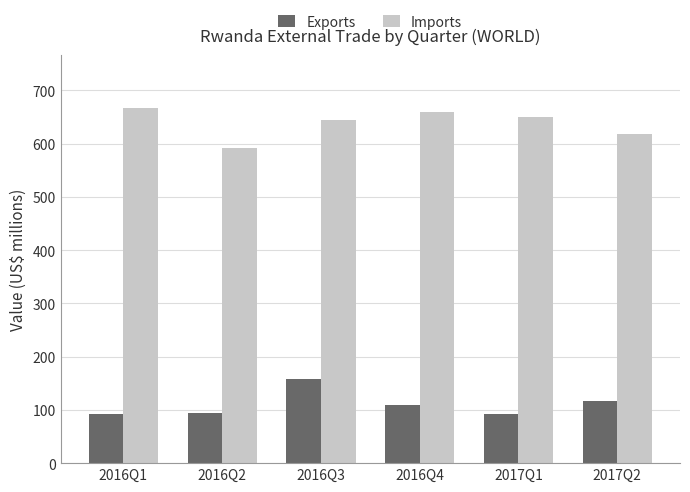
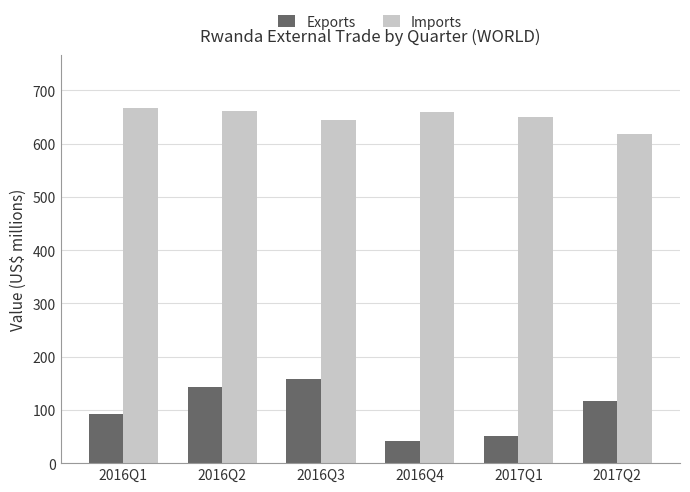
  {
    "Exports": {
      "2016Q1": 90,
-     "2016Q2": 90,
+     "2016Q2": 140,
      "2016Q3": 160,
-     "2016Q4": 110,
-     "2017Q1": 90,
+     "2016Q4": 40,
+     "2017Q1": 50,
      "2017Q2": 120
    },
    "Imports": {
      "2016Q1": 670,
-     "2016Q2": 590,
+     "2016Q2": 660,
      "2016Q3": 640,
      "2016Q4": 660,
      "2017Q1": 650,
      "2017Q2": 620
    }
  }
